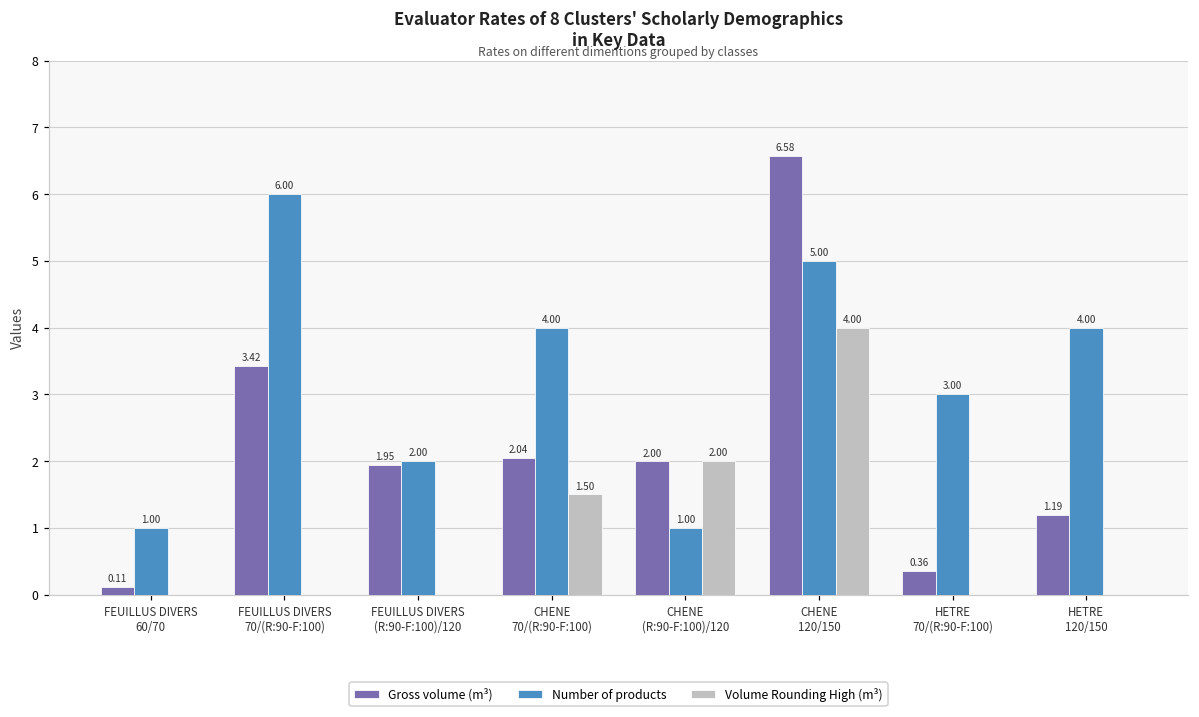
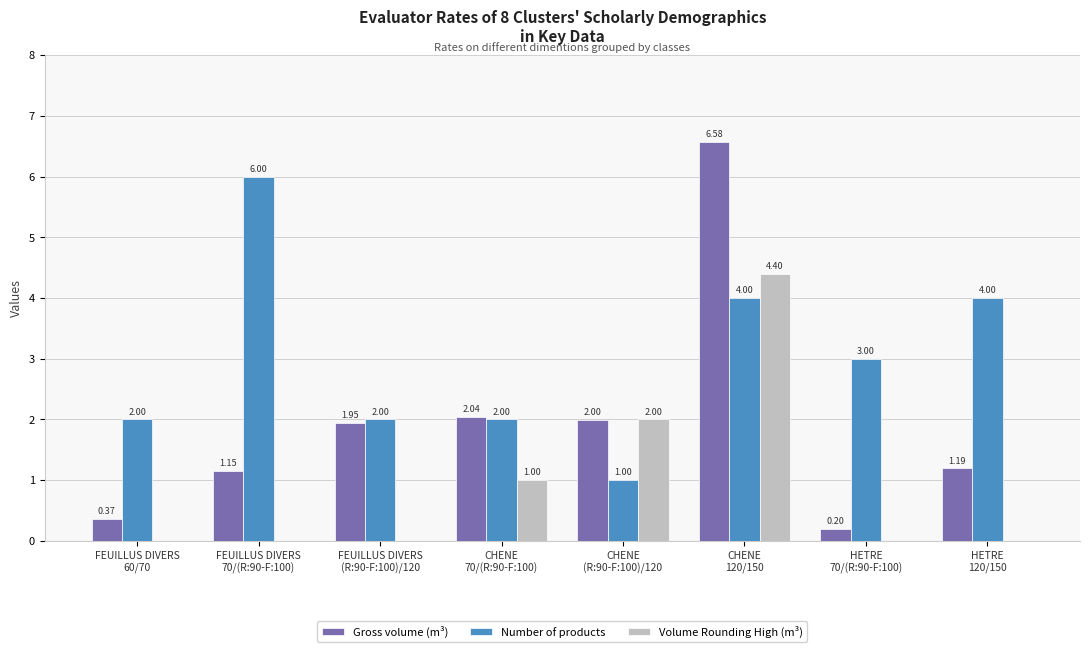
  {
    "Gross volume (m³)": {
-     "FEUILLUS DIVERS 60/70": 0.11,
-     "FEUILLUS DIVERS 70/(R:90-F:100)": 3.42,
+     "FEUILLUS DIVERS 60/70": 0.37,
+     "FEUILLUS DIVERS 70/(R:90-F:100)": 1.15,
      "FEUILLUS DIVERS (R:90-F:100)/120": 1.95,
      "CHENE 70/(R:90-F:100)": 2.04,
      "CHENE (R:90-F:100)/120": 2.00,
      "CHENE 120/150": 6.58,
-     "HETRE 70/(R:90-F:100)": 0.36,
+     "HETRE 70/(R:90-F:100)": 0.20,
      "HETRE 120/150": 1.19
    },
    "Number of products": {
-     "FEUILLUS DIVERS 60/70": 1.00,
+     "FEUILLUS DIVERS 60/70": 2.00,
      "FEUILLUS DIVERS 70/(R:90-F:100)": 6.00,
      "FEUILLUS DIVERS (R:90-F:100)/120": 2.00,
-     "CHENE 70/(R:90-F:100)": 4.00,
+     "CHENE 70/(R:90-F:100)": 2.00,
      "CHENE (R:90-F:100)/120": 1.00,
-     "CHENE 120/150": 5.00,
+     "CHENE 120/150": 4.00,
      "HETRE 70/(R:90-F:100)": 3.00,
      "HETRE 120/150": 4.00
    },
    "Volume Rounding High (m³)": {
-     "CHENE 70/(R:90-F:100)": 1.50,
+     "CHENE 70/(R:90-F:100)": 1.00,
      "CHENE (R:90-F:100)/120": 2.00,
-     "CHENE 120/150": 4.00
+     "CHENE 120/150": 4.40
    }
  }
